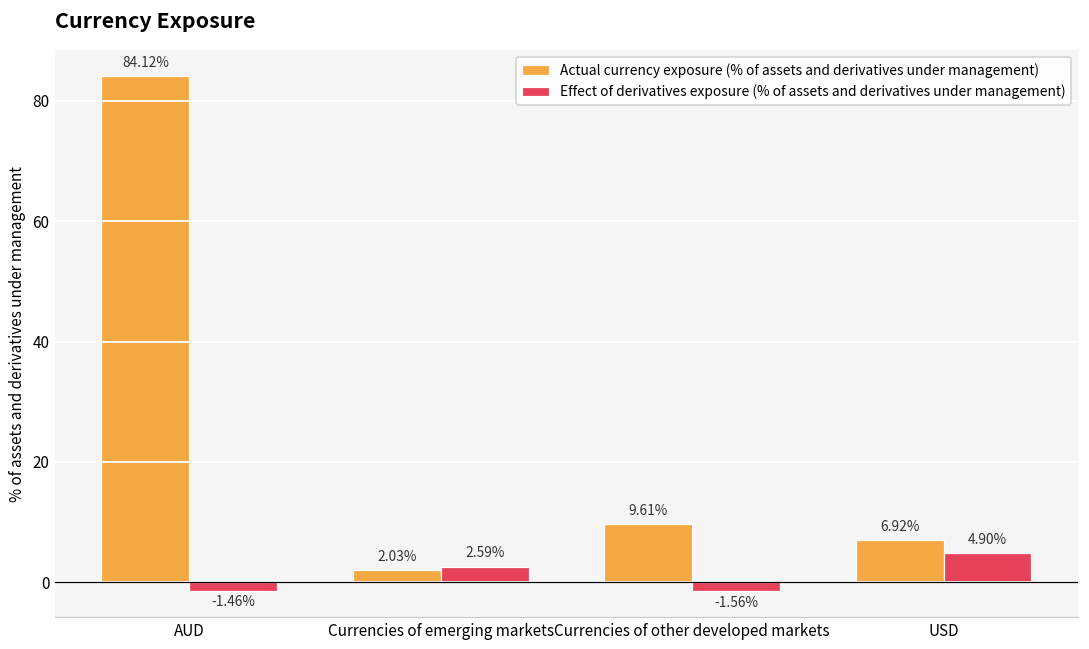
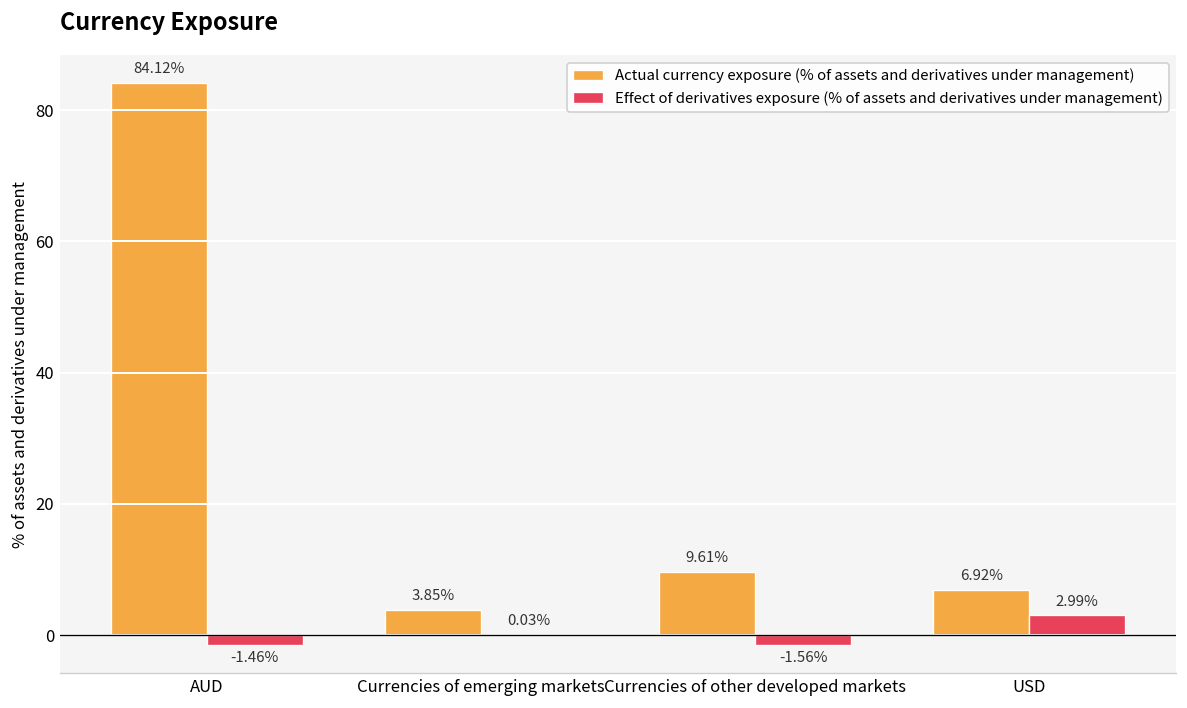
  {
    "Actual currency exposure (% of assets and derivatives under management)": {
      "AUD": "84.12%",
-     "Currencies of emerging markets": "2.03%",
+     "Currencies of emerging markets": "3.85%",
      "Currencies of other developed markets": "9.61%",
      "USD": "6.92%"
    },
    "Effect of derivatives exposure (% of assets and derivatives under management)": {
      "AUD": "-1.46%",
-     "Currencies of emerging markets": "2.59%",
+     "Currencies of emerging markets": "0.03%",
      "Currencies of other developed markets": "-1.56%",
-     "USD": "4.90%"
+     "USD": "2.99%"
    }
  }
